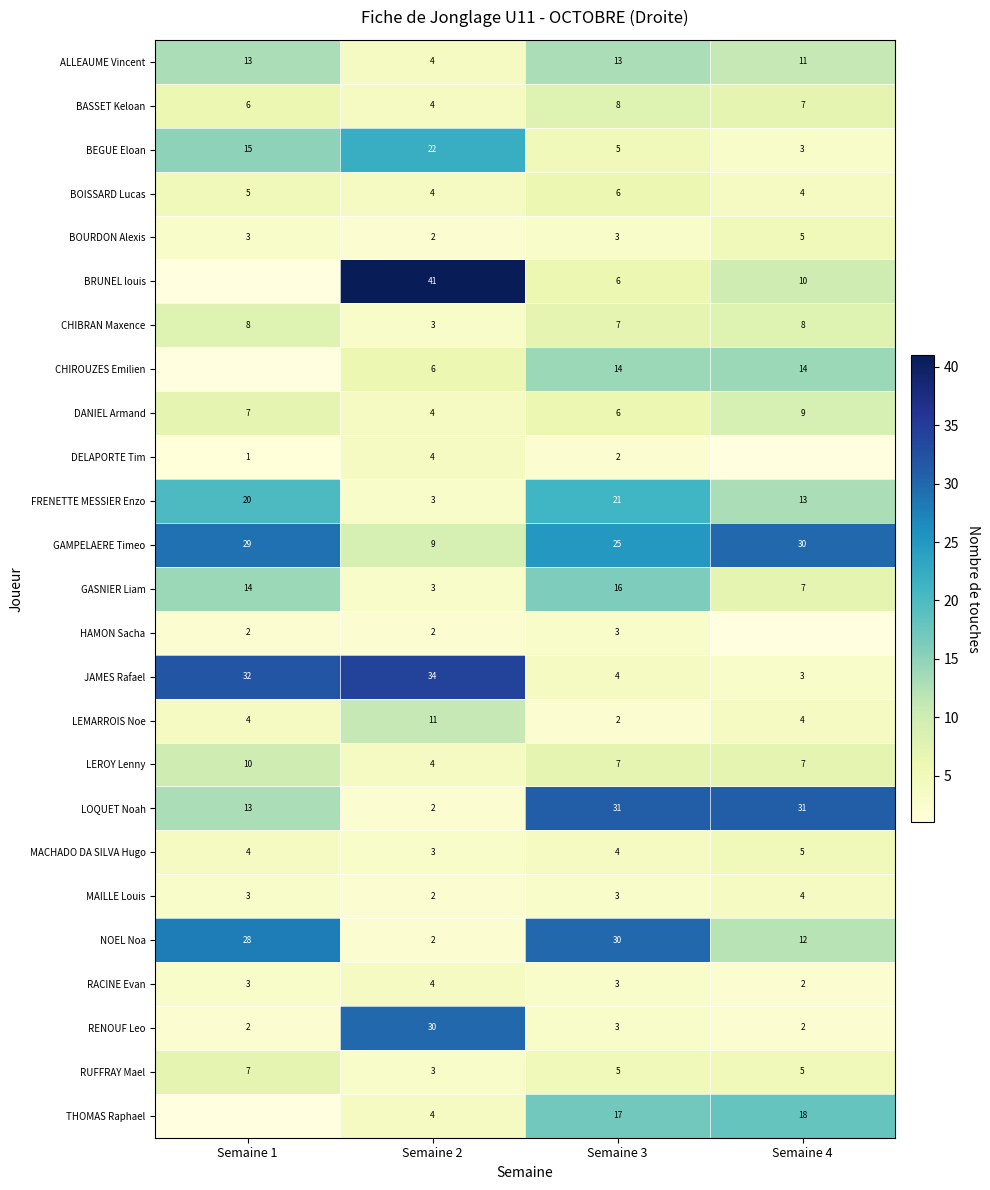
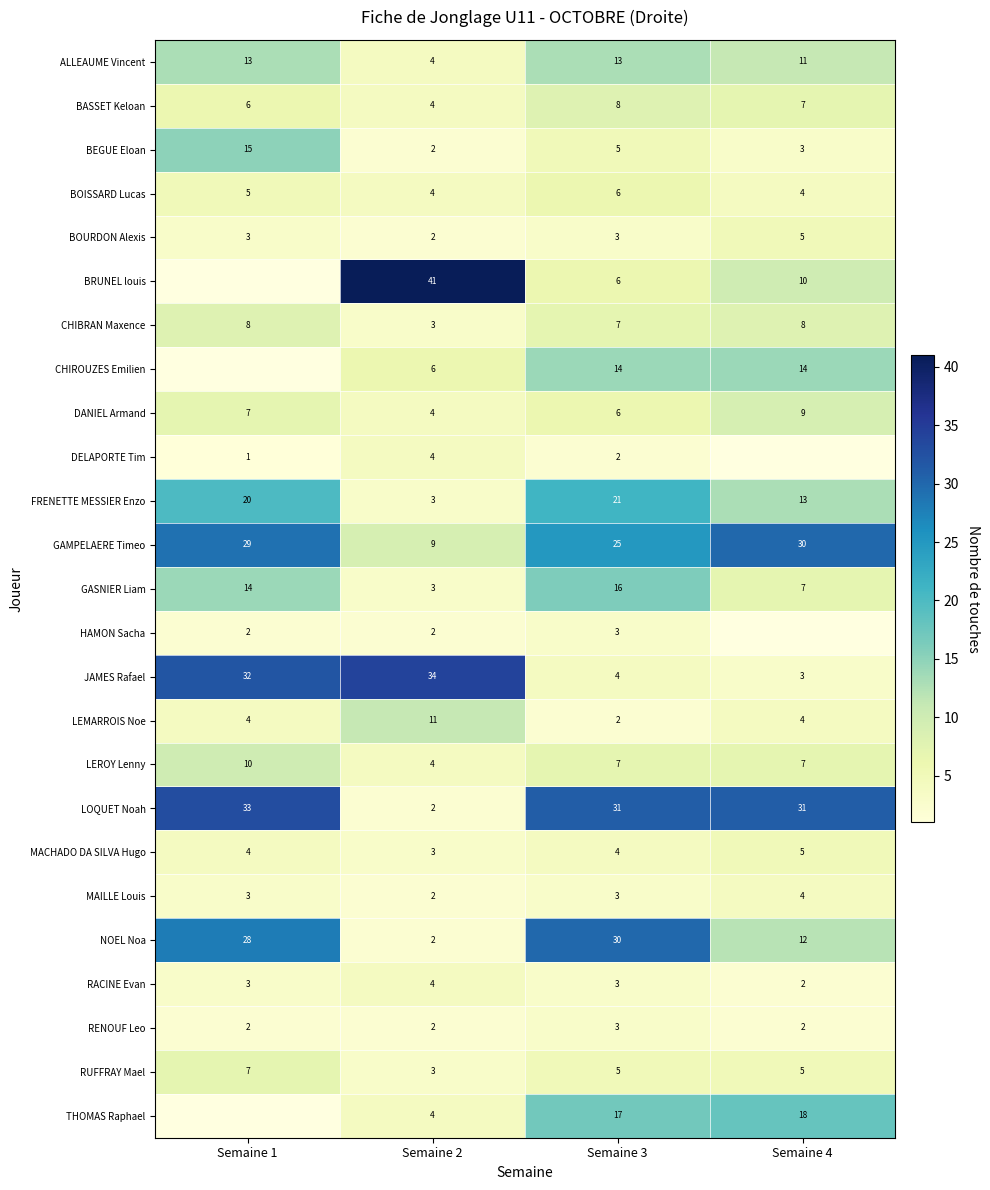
  {
    "ALLEAUME Vincent": {
      "Semaine 1": 13,
      "Semaine 2": 4,
      "Semaine 3": 13,
      "Semaine 4": 11
    },
    "BASSET Keloan": {
      "Semaine 1": 6,
      "Semaine 2": 4,
      "Semaine 3": 8,
      "Semaine 4": 7
    },
    "BEGUE Eloan": {
      "Semaine 1": 15,
-     "Semaine 2": 22,
+     "Semaine 2": 2,
      "Semaine 3": 5,
      "Semaine 4": 3
    },
    "BOISSARD Lucas": {
      "Semaine 1": 5,
      "Semaine 2": 4,
      "Semaine 3": 6,
      "Semaine 4": 4
    },
    "BOURDON Alexis": {
      "Semaine 1": 3,
      "Semaine 2": 2,
      "Semaine 3": 3,
      "Semaine 4": 5
    },
    "BRUNEL louis": {
      "Semaine 2": 41,
      "Semaine 3": 6,
      "Semaine 4": 10
    },
    "CHIBRAN Maxence": {
      "Semaine 1": 8,
      "Semaine 2": 3,
      "Semaine 3": 7,
      "Semaine 4": 8
    },
    "CHIROUZES Emilien": {
      "Semaine 2": 6,
      "Semaine 3": 14,
      "Semaine 4": 14
    },
    "DANIEL Armand": {
      "Semaine 1": 7,
      "Semaine 2": 4,
      "Semaine 3": 6,
      "Semaine 4": 9
    },
    "DELAPORTE Tim": {
      "Semaine 1": 1,
      "Semaine 2": 4,
      "Semaine 3": 2
    },
    "FRENETTE MESSIER Enzo": {
      "Semaine 1": 20,
      "Semaine 2": 3,
      "Semaine 3": 21,
      "Semaine 4": 13
    },
    "GAMPELAERE Timeo": {
      "Semaine 1": 29,
      "Semaine 2": 9,
      "Semaine 3": 25,
      "Semaine 4": 30
    },
    "GASNIER Liam": {
      "Semaine 1": 14,
      "Semaine 2": 3,
      "Semaine 3": 16,
      "Semaine 4": 7
    },
    "HAMON Sacha": {
      "Semaine 1": 2,
      "Semaine 2": 2,
      "Semaine 3": 3
    },
    "JAMES Rafael": {
      "Semaine 1": 32,
      "Semaine 2": 34,
      "Semaine 3": 4,
      "Semaine 4": 3
    },
    "LEMARROIS Noe": {
      "Semaine 1": 4,
      "Semaine 2": 11,
      "Semaine 3": 2,
      "Semaine 4": 4
    },
    "LEROY Lenny": {
      "Semaine 1": 10,
      "Semaine 2": 4,
      "Semaine 3": 7,
      "Semaine 4": 7
    },
    "LOQUET Noah": {
-     "Semaine 1": 13,
+     "Semaine 1": 33,
      "Semaine 2": 2,
      "Semaine 3": 31,
      "Semaine 4": 31
    },
    "MACHADO DA SILVA Hugo": {
      "Semaine 1": 4,
      "Semaine 2": 3,
      "Semaine 3": 4,
      "Semaine 4": 5
    },
    "MAILLE Louis": {
      "Semaine 1": 3,
      "Semaine 2": 2,
      "Semaine 3": 3,
      "Semaine 4": 4
    },
    "NOEL Noa": {
      "Semaine 1": 28,
      "Semaine 2": 2,
      "Semaine 3": 30,
      "Semaine 4": 12
    },
    "RACINE Evan": {
      "Semaine 1": 3,
      "Semaine 2": 4,
      "Semaine 3": 3,
      "Semaine 4": 2
    },
    "RENOUF Leo": {
      "Semaine 1": 2,
-     "Semaine 2": 30,
+     "Semaine 2": 2,
      "Semaine 3": 3,
      "Semaine 4": 2
    },
    "RUFFRAY Mael": {
      "Semaine 1": 7,
      "Semaine 2": 3,
      "Semaine 3": 5,
      "Semaine 4": 5
    },
    "THOMAS Raphael": {
      "Semaine 2": 4,
      "Semaine 3": 17,
      "Semaine 4": 18
    }
  }
